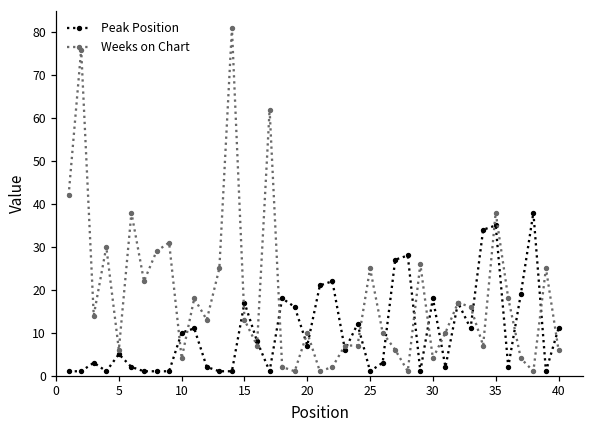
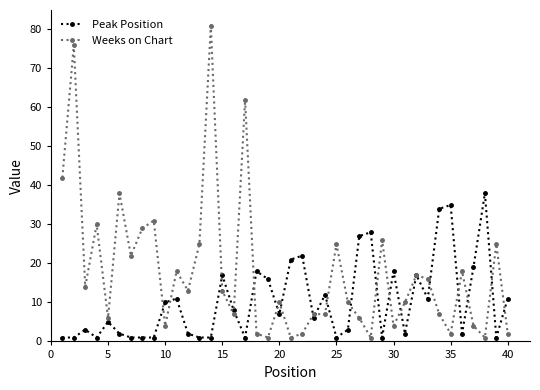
  {
    "Peak Position": {
      "5": 5,
      "10": 10,
      "15": 17,
      "20": 7,
      "25": 1,
      "30": 18,
      "35": 35,
      "40": 11
    },
    "Weeks on Chart": {
      "5": 6,
      "10": 4,
      "15": 13,
      "20": 10,
      "25": 25,
      "30": 4,
-     "35": 38,
-     "40": 6
+     "35": 2,
+     "40": 2
    }
  }
